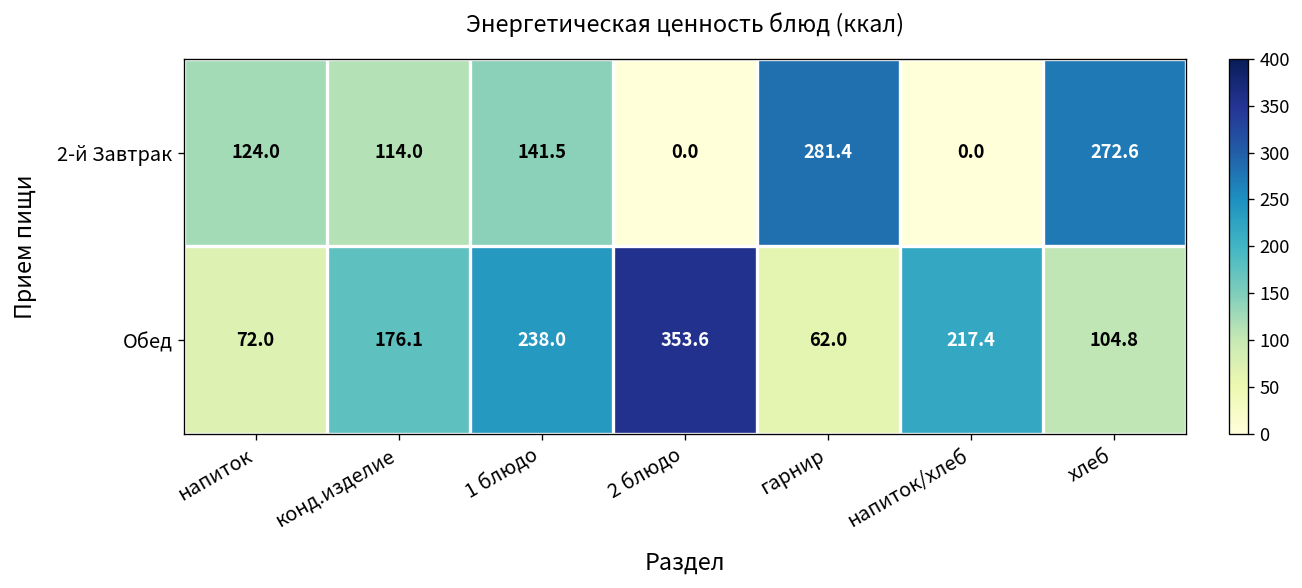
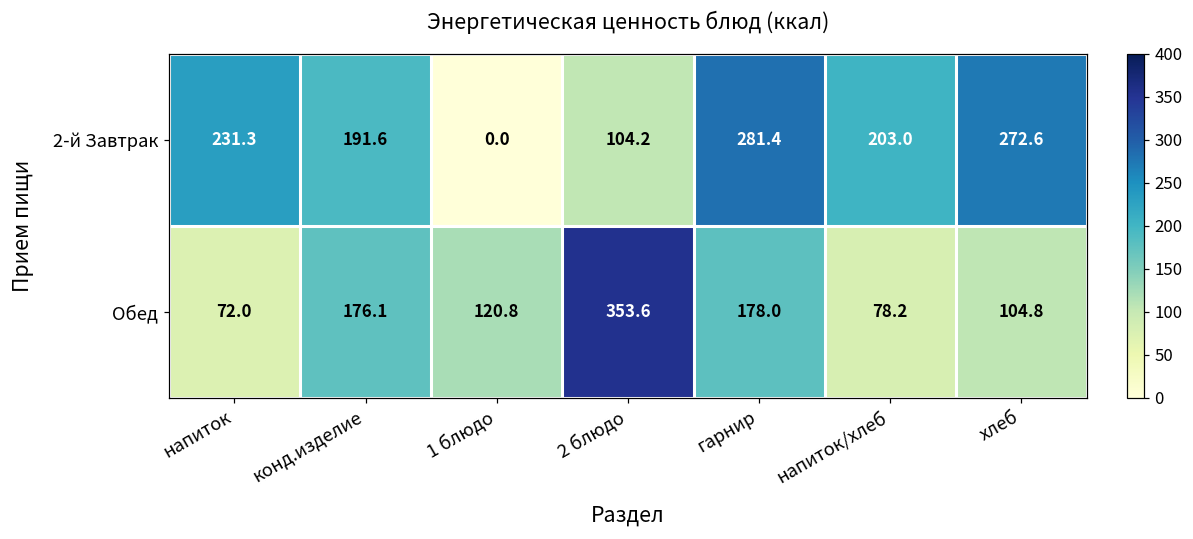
  {
    "2-й Завтрак": {
-     "напиток": 124.0,
-     "конд.изделие": 114.0,
-     "1 блюдо": 141.5,
-     "2 блюдо": 0.0,
+     "напиток": 231.3,
+     "конд.изделие": 191.6,
+     "1 блюдо": 0.0,
+     "2 блюдо": 104.2,
      "гарнир": 281.4,
-     "напиток/хлеб": 0.0,
+     "напиток/хлеб": 203.0,
      "хлеб": 272.6
    },
    "Обед": {
      "напиток": 72.0,
      "конд.изделие": 176.1,
-     "1 блюдо": 238.0,
+     "1 блюдо": 120.8,
      "2 блюдо": 353.6,
-     "гарнир": 62.0,
-     "напиток/хлеб": 217.4,
+     "гарнир": 178.0,
+     "напиток/хлеб": 78.2,
      "хлеб": 104.8
    }
  }
